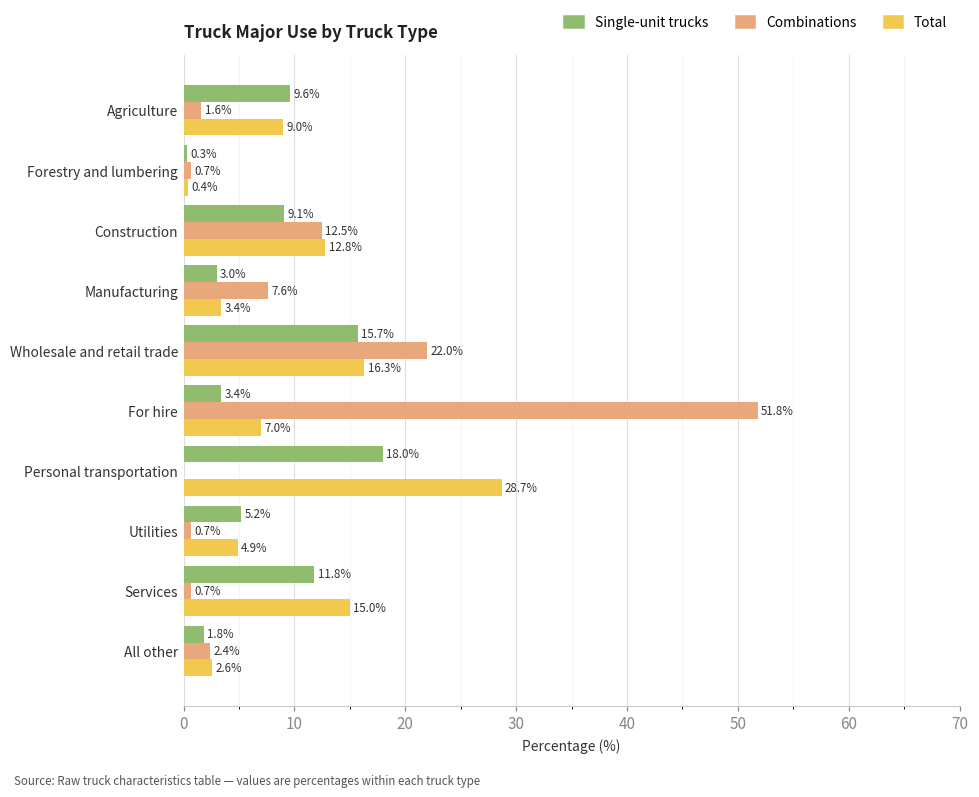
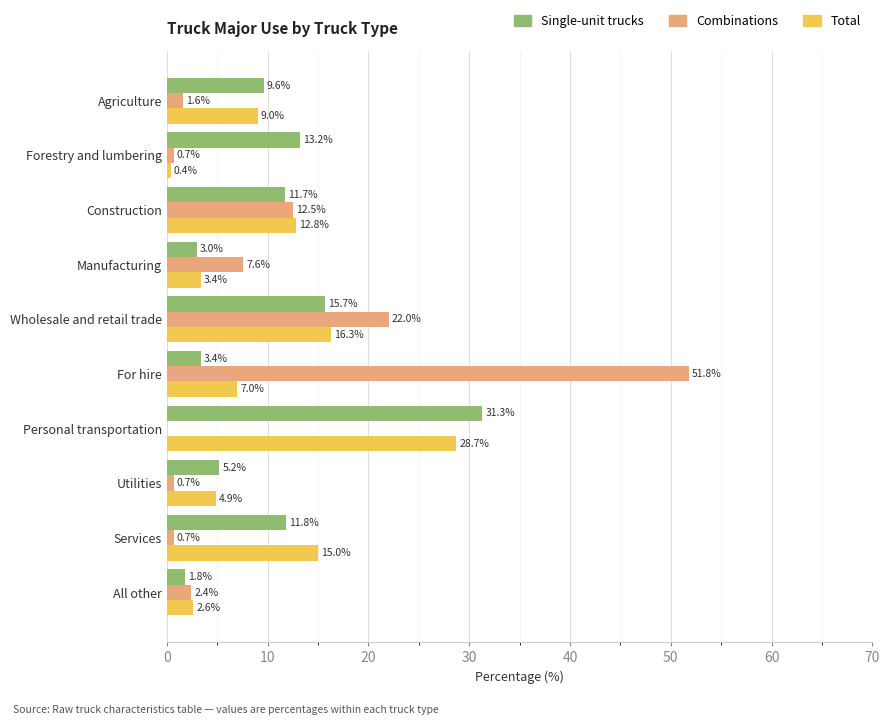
  {
    "Single-unit trucks": {
      "Agriculture": "9.6%",
-     "Forestry and lumbering": "0.3%",
-     "Construction": "9.1%",
+     "Forestry and lumbering": "13.2%",
+     "Construction": "11.7%",
      "Manufacturing": "3.0%",
      "Wholesale and retail trade": "15.7%",
      "For hire": "3.4%",
-     "Personal transportation": "18.0%",
+     "Personal transportation": "31.3%",
      "Utilities": "5.2%",
      "Services": "11.8%",
      "All other": "1.8%"
    }
  }
